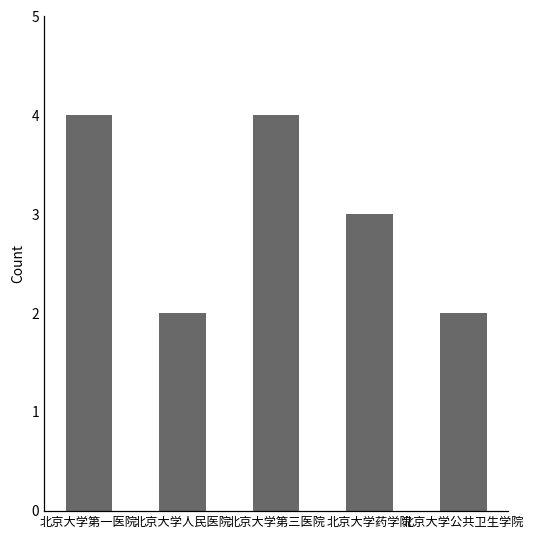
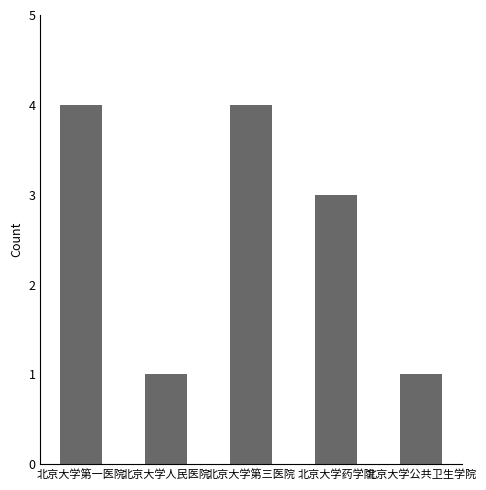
  {
    "北京大学第一医院": 4,
-   "北京大学人民医院": 2,
+   "北京大学人民医院": 1,
    "北京大学第三医院": 4,
    "北京大学药学院": 3,
-   "北京大学公共卫生学院": 2
+   "北京大学公共卫生学院": 1
  }
